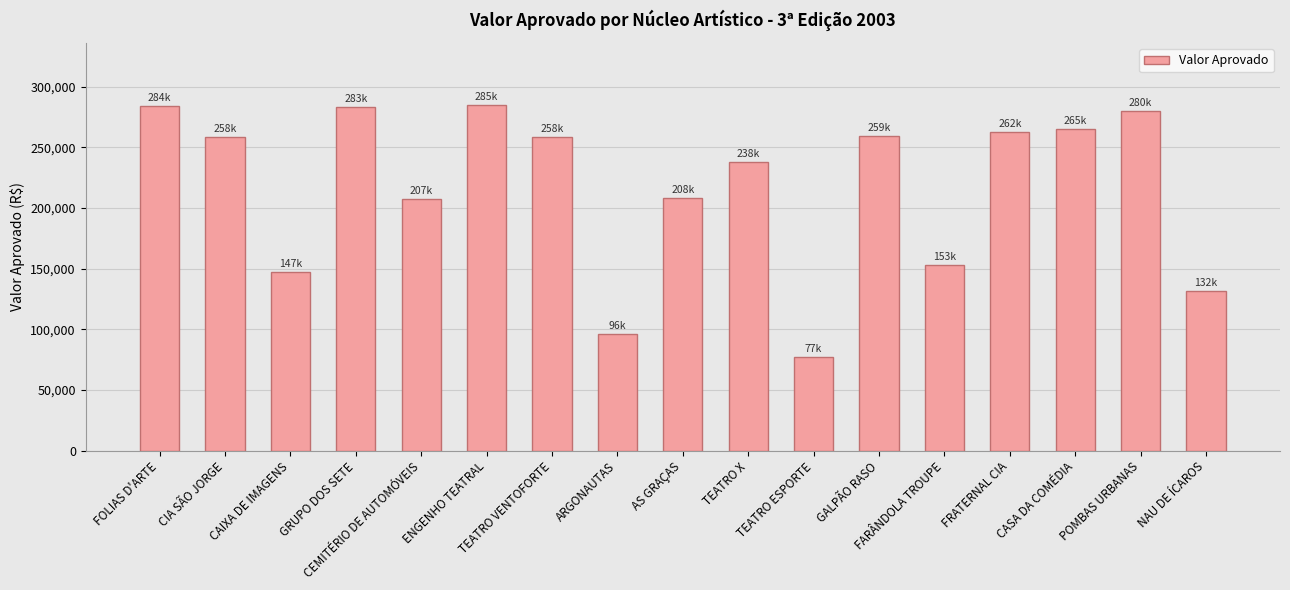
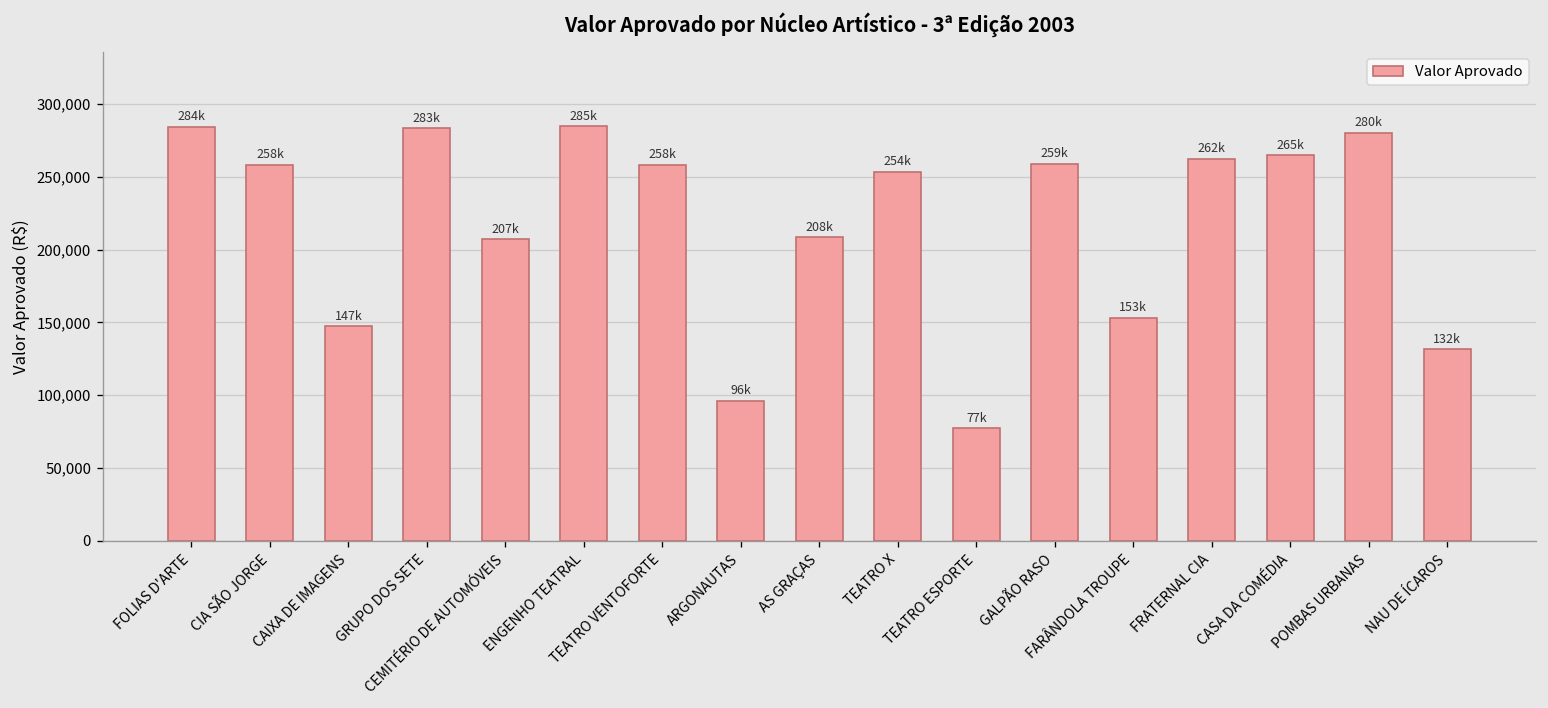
  {
    "FOLIAS D'ARTE": "284k",
    "CIA SÃO JORGE": "258k",
    "CAIXA DE IMAGENS": "147k",
    "GRUPO DOS SETE": "283k",
    "CEMITÉRIO DE AUTOMÓVEIS": "207k",
    "ENGENHO TEATRAL": "285k",
    "TEATRO VENTOFORTE": "258k",
    "ARGONAUTAS": "96k",
    "AS GRAÇAS": "208k",
-   "TEATRO X": "238k",
+   "TEATRO X": "254k",
    "TEATRO ESPORTE": "77k",
    "GALPÃO RASO": "259k",
    "FARÂNDOLA TROUPE": "153k",
    "FRATERNAL CIA": "262k",
    "CASA DA COMÉDIA": "265k",
    "POMBAS URBANAS": "280k",
    "NAU DE ÍCAROS": "132k"
  }
